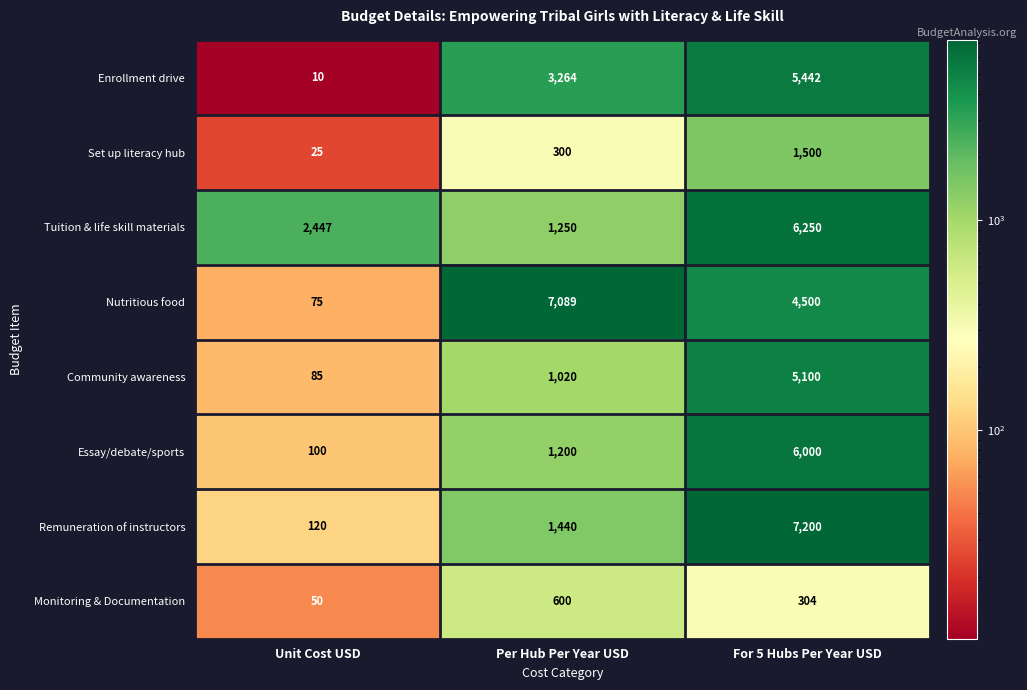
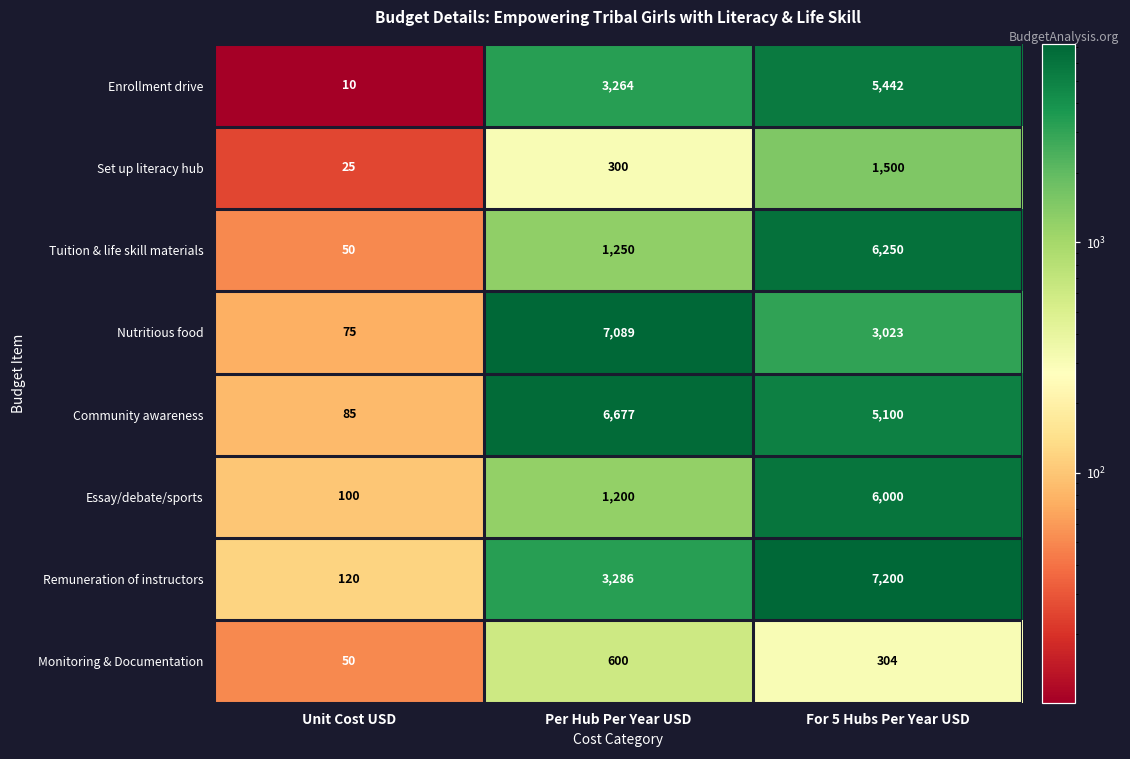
  {
    "Enrollment drive": {
      "Unit Cost USD": "10",
      "Per Hub Per Year USD": "3,264",
      "For 5 Hubs Per Year USD": "5,442"
    },
    "Set up literacy hub": {
      "Unit Cost USD": "25",
      "Per Hub Per Year USD": "300",
      "For 5 Hubs Per Year USD": "1,500"
    },
    "Tuition & life skill materials": {
-     "Unit Cost USD": "2,447",
+     "Unit Cost USD": "50",
      "Per Hub Per Year USD": "1,250",
      "For 5 Hubs Per Year USD": "6,250"
    },
    "Nutritious food": {
      "Unit Cost USD": "75",
      "Per Hub Per Year USD": "7,089",
-     "For 5 Hubs Per Year USD": "4,500"
+     "For 5 Hubs Per Year USD": "3,023"
    },
    "Community awareness": {
      "Unit Cost USD": "85",
-     "Per Hub Per Year USD": "1,020",
+     "Per Hub Per Year USD": "6,677",
      "For 5 Hubs Per Year USD": "5,100"
    },
    "Essay/debate/sports": {
      "Unit Cost USD": "100",
      "Per Hub Per Year USD": "1,200",
      "For 5 Hubs Per Year USD": "6,000"
    },
    "Remuneration of instructors": {
      "Unit Cost USD": "120",
-     "Per Hub Per Year USD": "1,440",
+     "Per Hub Per Year USD": "3,286",
      "For 5 Hubs Per Year USD": "7,200"
    },
    "Monitoring & Documentation": {
      "Unit Cost USD": "50",
      "Per Hub Per Year USD": "600",
      "For 5 Hubs Per Year USD": "304"
    }
  }
